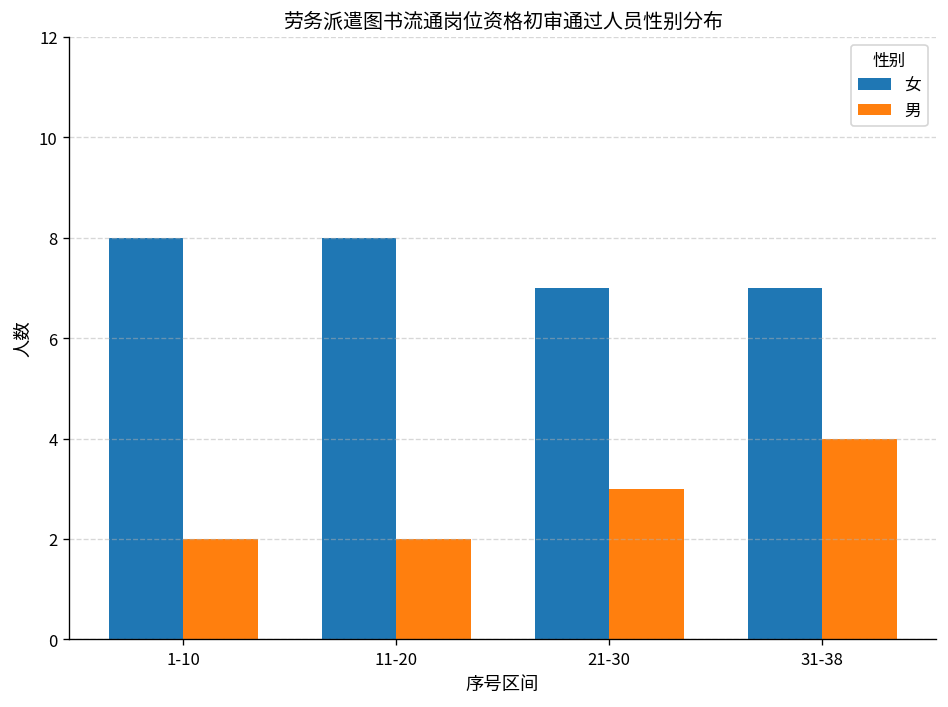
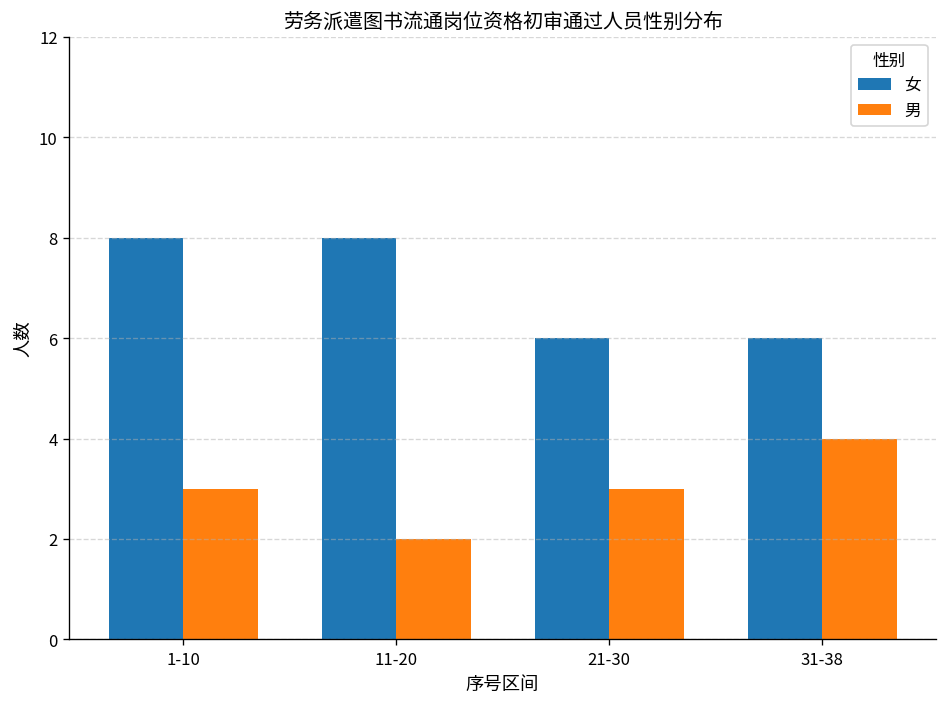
  {
    "女": {
      "1-10": 8,
      "11-20": 8,
-     "21-30": 7,
-     "31-38": 7
+     "21-30": 6,
+     "31-38": 6
    },
    "男": {
-     "1-10": 2,
+     "1-10": 3,
      "11-20": 2,
      "21-30": 3,
      "31-38": 4
    }
  }
